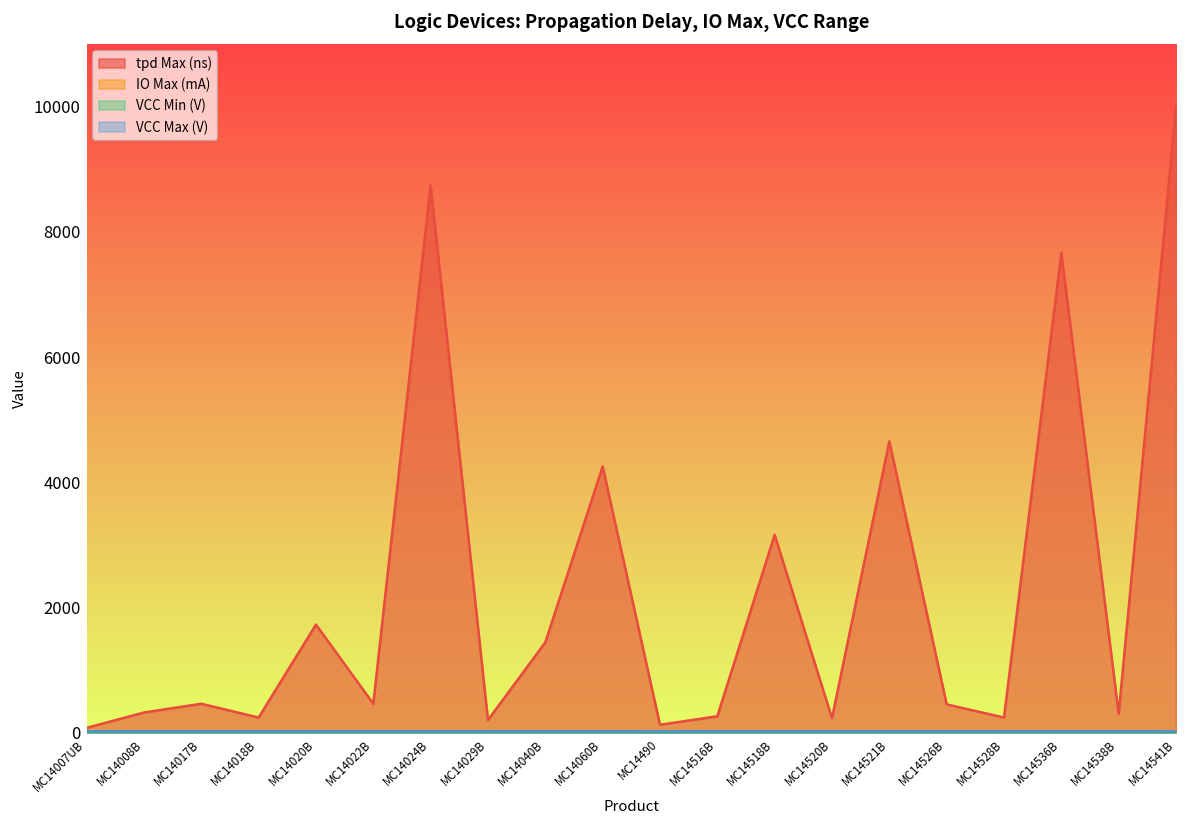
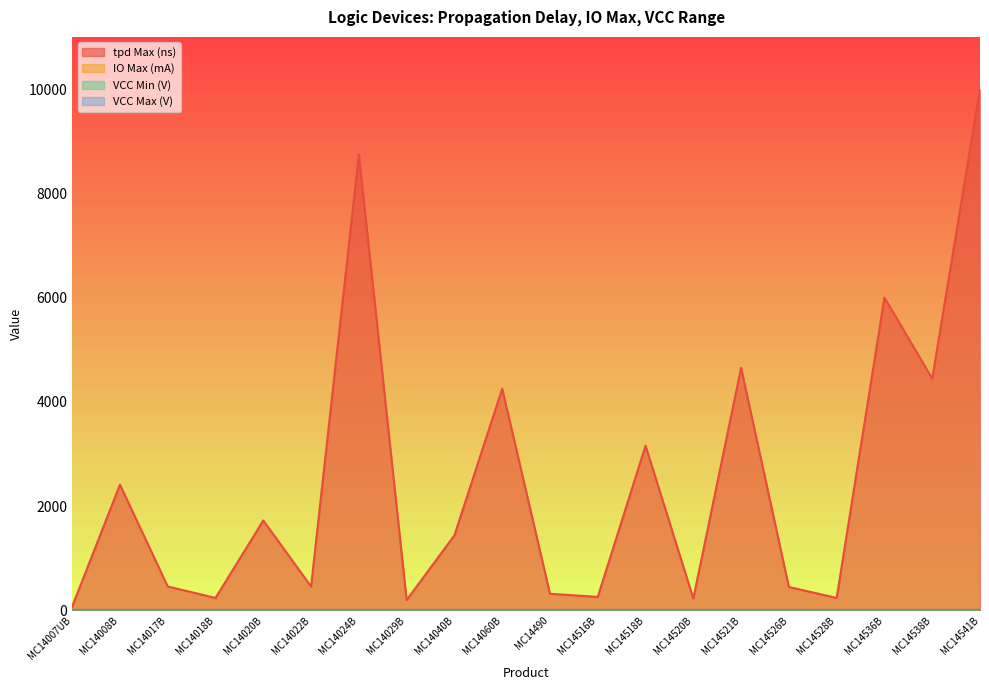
  {
    "tpd Max (ns)": {
      "MC14007UB": 100,
-     "MC14008B": 300,
+     "MC14008B": 2400,
      "MC14017B": 500,
      "MC14018B": 200,
      "MC14020B": 1700,
      "MC14022B": 500,
      "MC14024B": 8700,
      "MC14029B": 200,
      "MC14040B": 1400,
      "MC14060B": 4300,
-     "MC14490": 100,
+     "MC14490": 300,
      "MC14516B": 300,
      "MC14518B": 3200,
      "MC14520B": 200,
      "MC14521B": 4700,
      "MC14526B": 500,
      "MC14528B": 200,
-     "MC14536B": 7700,
-     "MC14538B": 300,
+     "MC14536B": 6000,
+     "MC14538B": 4400,
      "MC14541B": 10000
    },
    "VCC Max (V)": {
      "MC14007UB": 0,
      "MC14008B": 0,
      "MC14017B": 0,
      "MC14018B": 0,
      "MC14020B": 0,
      "MC14022B": 0,
      "MC14024B": 0,
      "MC14029B": 0,
      "MC14040B": 0,
      "MC14060B": 0,
      "MC14490": 0,
      "MC14516B": 0,
      "MC14518B": 0,
      "MC14520B": 0,
      "MC14521B": 0,
      "MC14526B": 0,
      "MC14528B": 0,
      "MC14536B": 0,
      "MC14538B": 0,
      "MC14541B": 0
    }
  }
